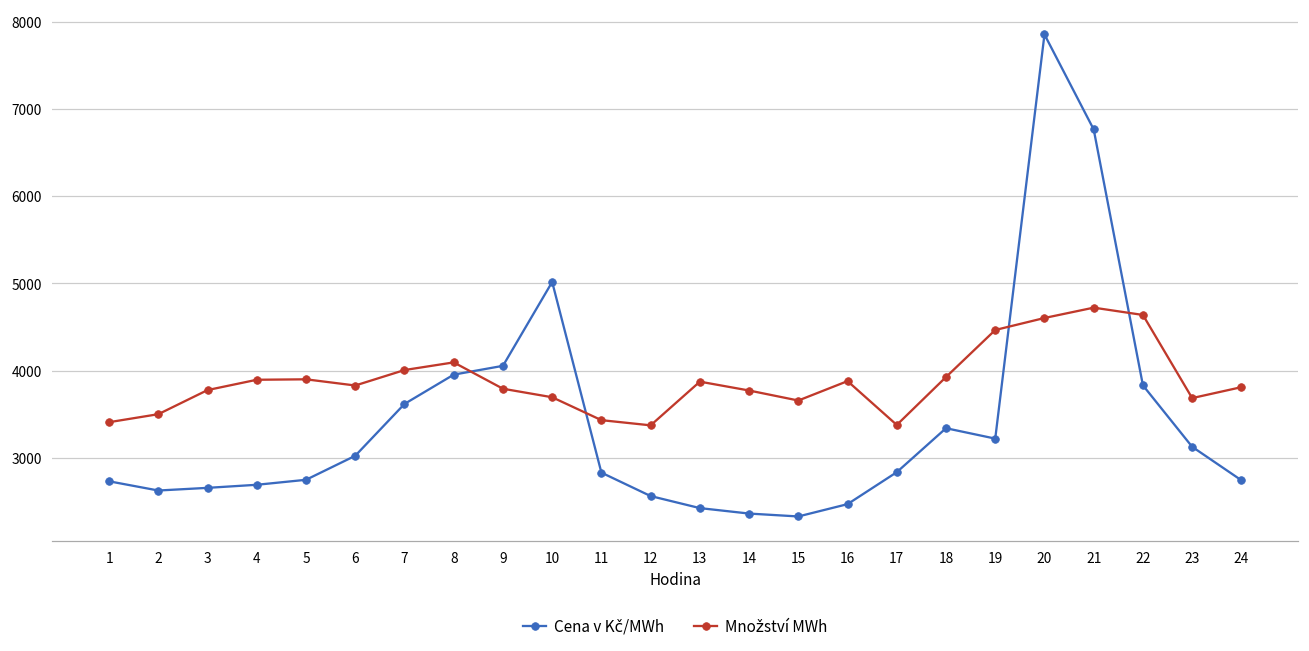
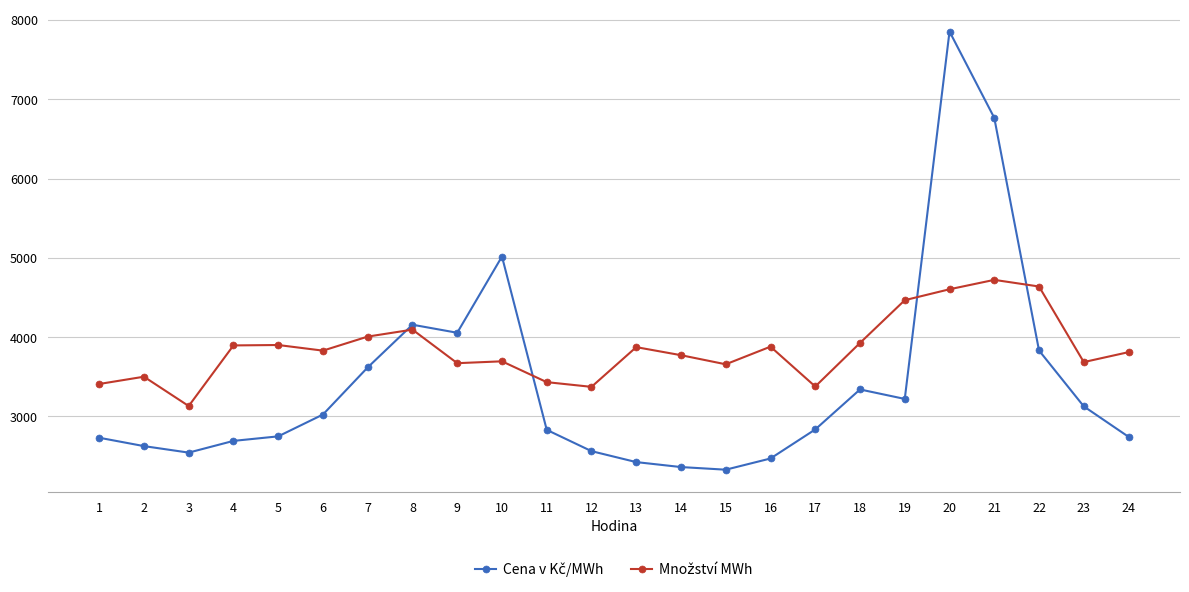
  {
    "Cena v Kč/MWh": {
      "1": 2700,
      "2": 2600,
-     "3": 2700,
+     "3": 2500,
      "4": 2700,
      "5": 2700,
      "6": 3000,
      "7": 3600,
-     "8": 4000,
+     "8": 4200,
      "9": 4100,
      "10": 5000,
      "11": 2800,
      "12": 2600,
      "13": 2400,
      "14": 2400,
      "15": 2300,
      "16": 2500,
      "17": 2800,
      "18": 3300,
      "19": 3200,
      "20": 7900,
      "21": 6800,
      "22": 3800,
      "23": 3100,
      "24": 2700
    },
    "Množství MWh": {
      "1": 3400,
      "2": 3500,
-     "3": 3800,
+     "3": 3100,
      "4": 3900,
      "5": 3900,
      "6": 3800,
      "7": 4000,
      "8": 4100,
-     "9": 3800,
+     "9": 3700,
      "10": 3700,
      "11": 3400,
      "12": 3400,
      "13": 3900,
      "14": 3800,
      "15": 3700,
      "16": 3900,
      "17": 3400,
      "18": 3900,
      "19": 4500,
      "20": 4600,
      "21": 4700,
      "22": 4600,
      "23": 3700,
      "24": 3800
    }
  }
